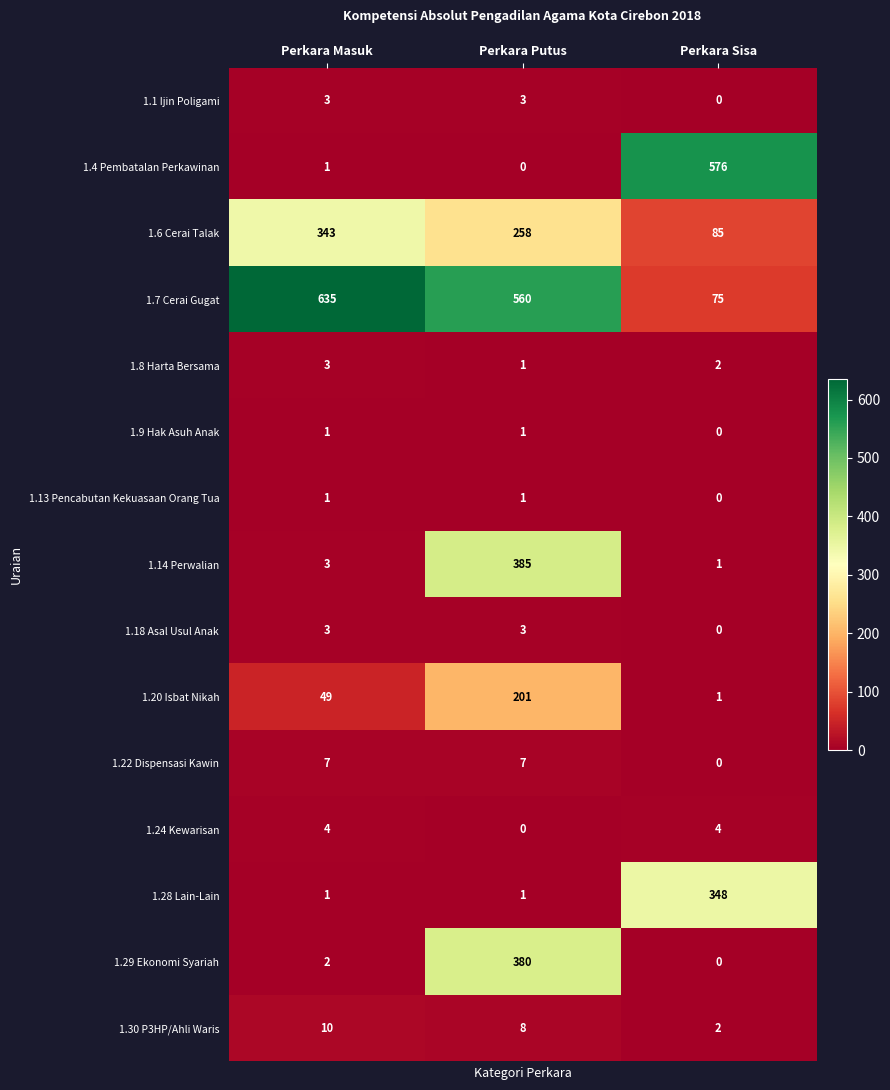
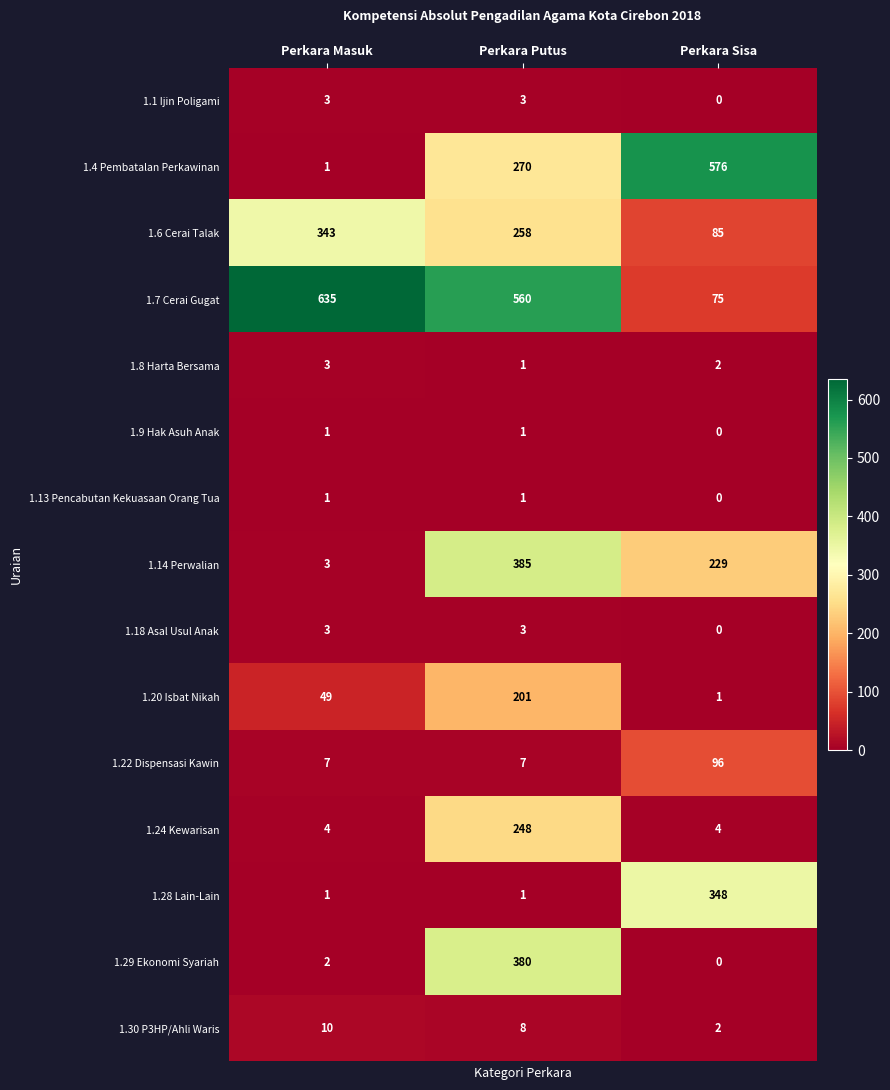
  {
    "1.1 Ijin Poligami": {
      "Perkara Masuk": 3,
      "Perkara Putus": 3,
      "Perkara Sisa": 0
    },
    "1.4 Pembatalan Perkawinan": {
      "Perkara Masuk": 1,
-     "Perkara Putus": 0,
+     "Perkara Putus": 270,
      "Perkara Sisa": 576
    },
    "1.6 Cerai Talak": {
      "Perkara Masuk": 343,
      "Perkara Putus": 258,
      "Perkara Sisa": 85
    },
    "1.7 Cerai Gugat": {
      "Perkara Masuk": 635,
      "Perkara Putus": 560,
      "Perkara Sisa": 75
    },
    "1.8 Harta Bersama": {
      "Perkara Masuk": 3,
      "Perkara Putus": 1,
      "Perkara Sisa": 2
    },
    "1.9 Hak Asuh Anak": {
      "Perkara Masuk": 1,
      "Perkara Putus": 1,
      "Perkara Sisa": 0
    },
    "1.13 Pencabutan Kekuasaan Orang Tua": {
      "Perkara Masuk": 1,
      "Perkara Putus": 1,
      "Perkara Sisa": 0
    },
    "1.14 Perwalian": {
      "Perkara Masuk": 3,
      "Perkara Putus": 385,
-     "Perkara Sisa": 1
+     "Perkara Sisa": 229
    },
    "1.18 Asal Usul Anak": {
      "Perkara Masuk": 3,
      "Perkara Putus": 3,
      "Perkara Sisa": 0
    },
    "1.20 Isbat Nikah": {
      "Perkara Masuk": 49,
      "Perkara Putus": 201,
      "Perkara Sisa": 1
    },
    "1.22 Dispensasi Kawin": {
      "Perkara Masuk": 7,
      "Perkara Putus": 7,
-     "Perkara Sisa": 0
+     "Perkara Sisa": 96
    },
    "1.24 Kewarisan": {
      "Perkara Masuk": 4,
-     "Perkara Putus": 0,
+     "Perkara Putus": 248,
      "Perkara Sisa": 4
    },
    "1.28 Lain-Lain": {
      "Perkara Masuk": 1,
      "Perkara Putus": 1,
      "Perkara Sisa": 348
    },
    "1.29 Ekonomi Syariah": {
      "Perkara Masuk": 2,
      "Perkara Putus": 380,
      "Perkara Sisa": 0
    },
    "1.30 P3HP/Ahli Waris": {
      "Perkara Masuk": 10,
      "Perkara Putus": 8,
      "Perkara Sisa": 2
    }
  }
